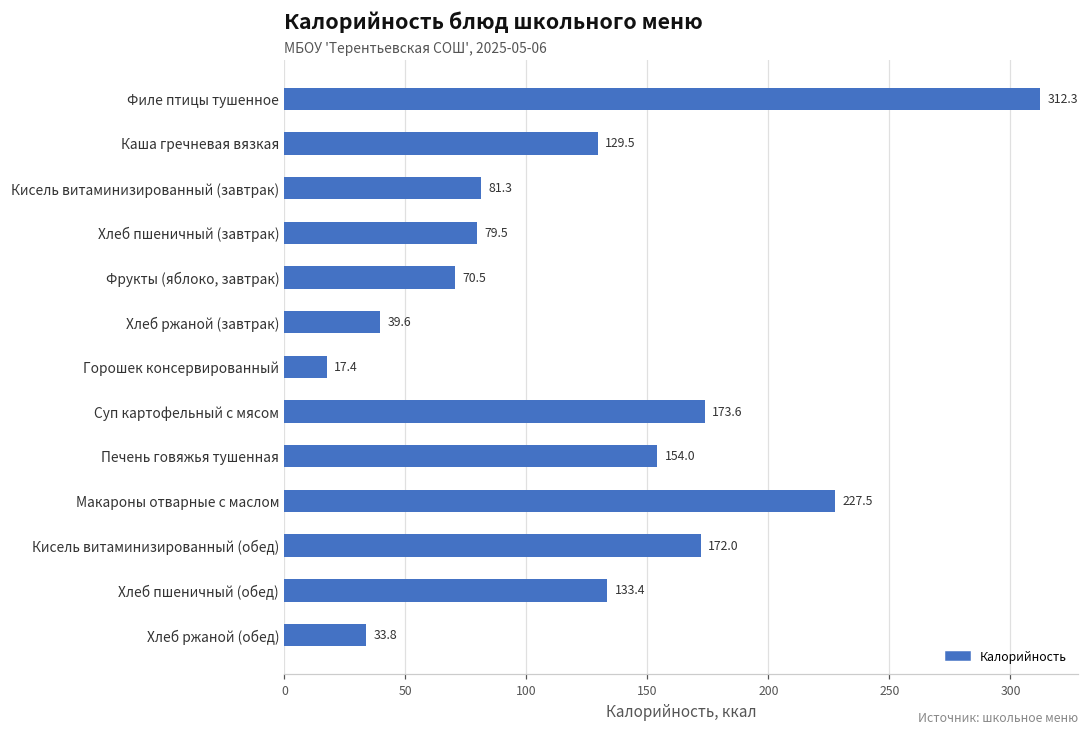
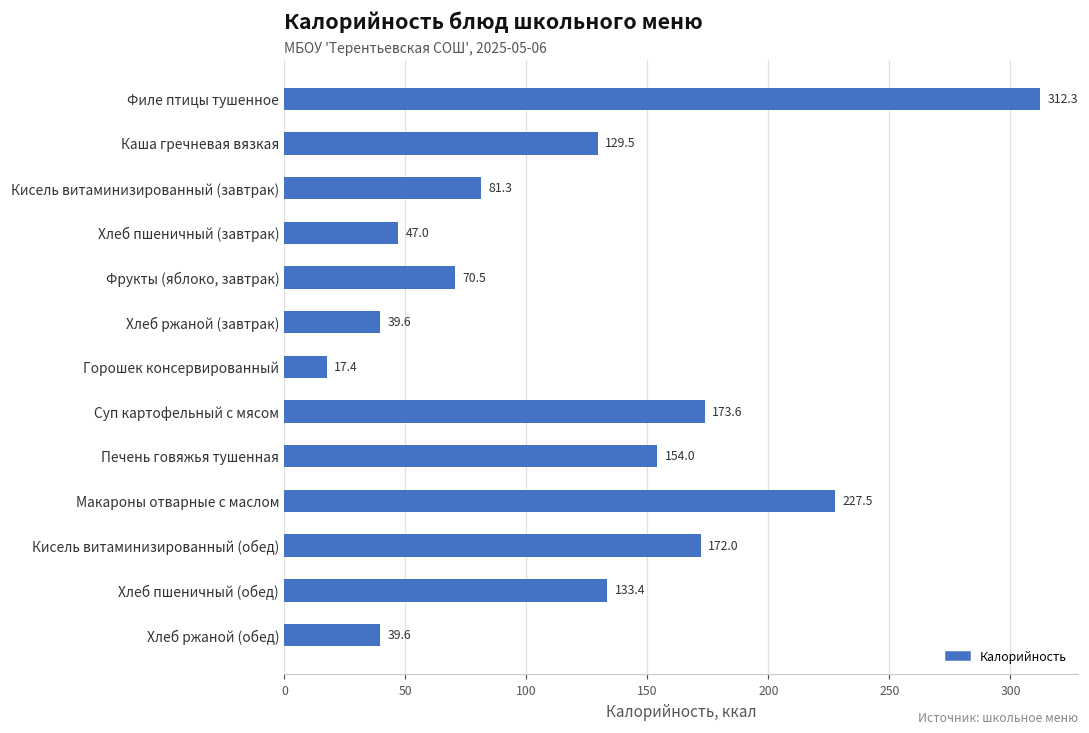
  {
    "Филе птицы тушенное": 312.3,
    "Каша гречневая вязкая": 129.5,
    "Кисель витаминизированный (завтрак)": 81.3,
-   "Хлеб пшеничный (завтрак)": 79.5,
+   "Хлеб пшеничный (завтрак)": 47.0,
    "Фрукты (яблоко, завтрак)": 70.5,
    "Хлеб ржаной (завтрак)": 39.6,
    "Горошек консервированный": 17.4,
    "Суп картофельный с мясом": 173.6,
    "Печень говяжья тушенная": 154.0,
    "Макароны отварные с маслом": 227.5,
    "Кисель витаминизированный (обед)": 172.0,
    "Хлеб пшеничный (обед)": 133.4,
-   "Хлеб ржаной (обед)": 33.8
+   "Хлеб ржаной (обед)": 39.6
  }
